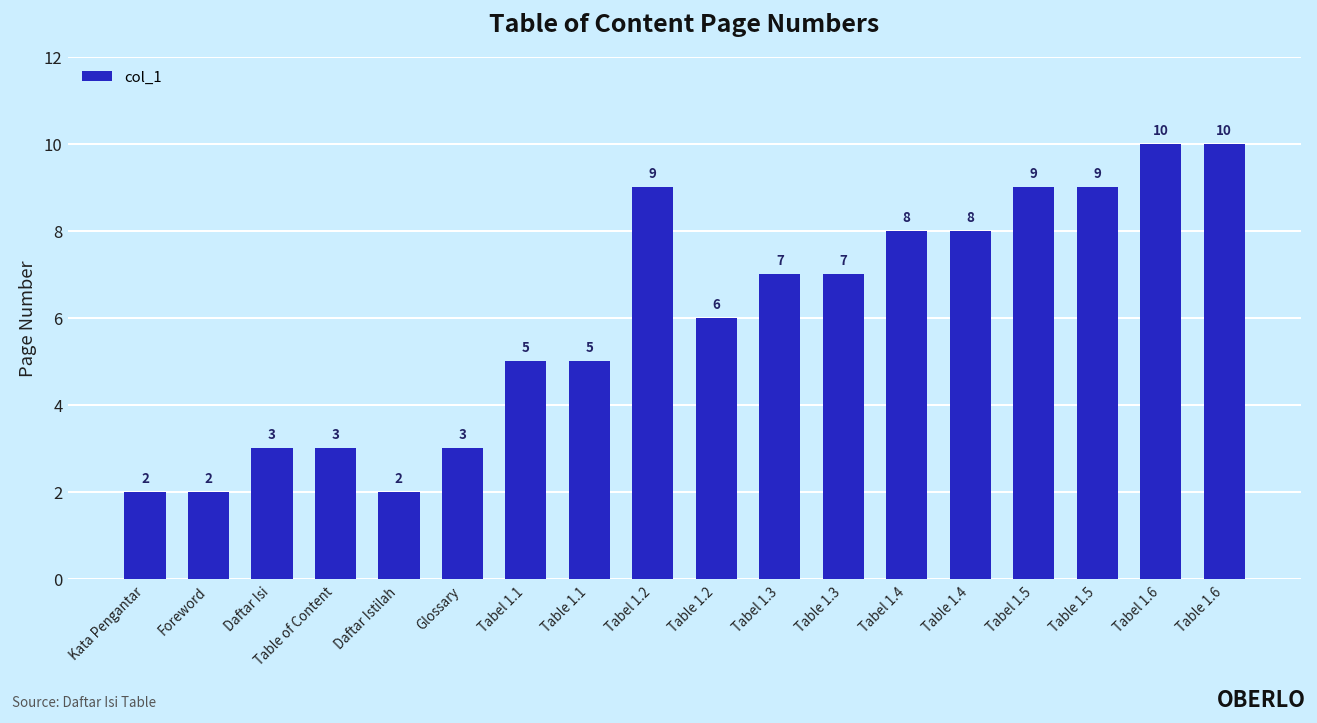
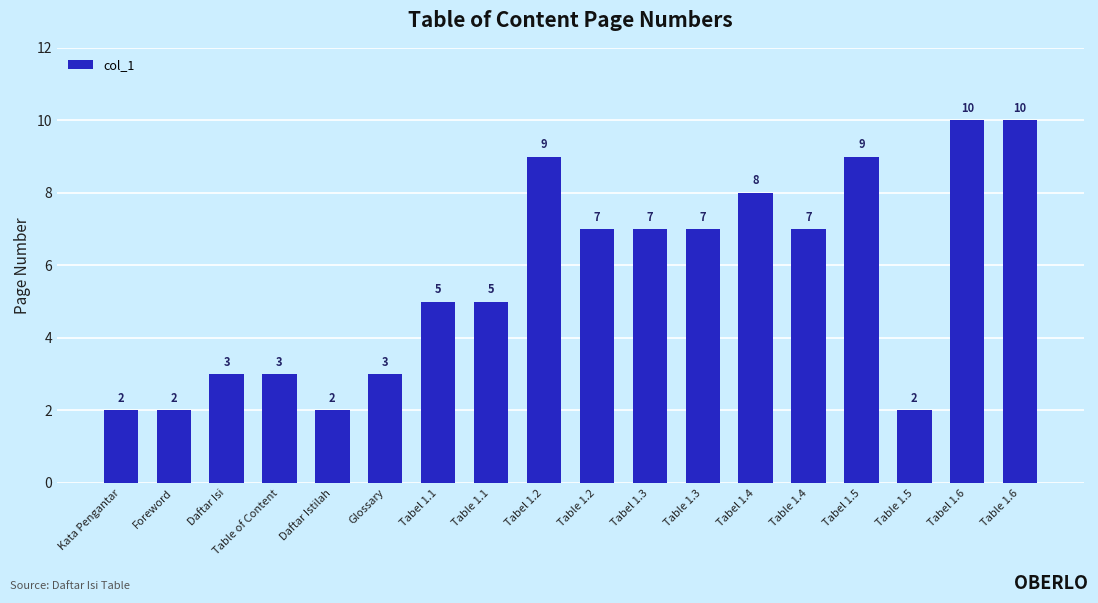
  {
    "Kata Pengantar": 2,
    "Foreword": 2,
    "Daftar Isi": 3,
    "Table of Content": 3,
    "Daftar Istilah": 2,
    "Glossary": 3,
    "Tabel 1.1": 5,
    "Table 1.1": 5,
    "Tabel 1.2": 9,
-   "Table 1.2": 6,
+   "Table 1.2": 7,
    "Tabel 1.3": 7,
    "Table 1.3": 7,
    "Tabel 1.4": 8,
-   "Table 1.4": 8,
+   "Table 1.4": 7,
    "Tabel 1.5": 9,
-   "Table 1.5": 9,
+   "Table 1.5": 2,
    "Tabel 1.6": 10,
    "Table 1.6": 10
  }
